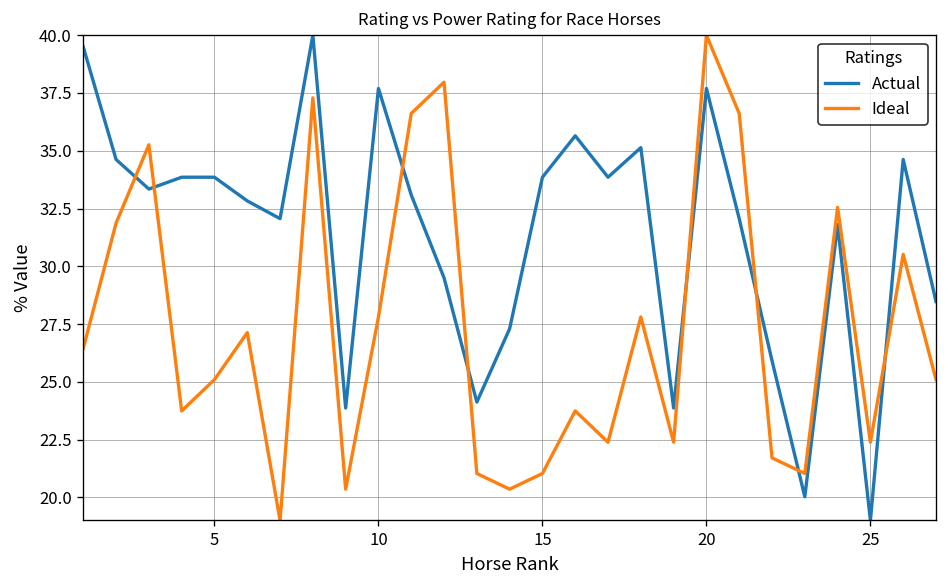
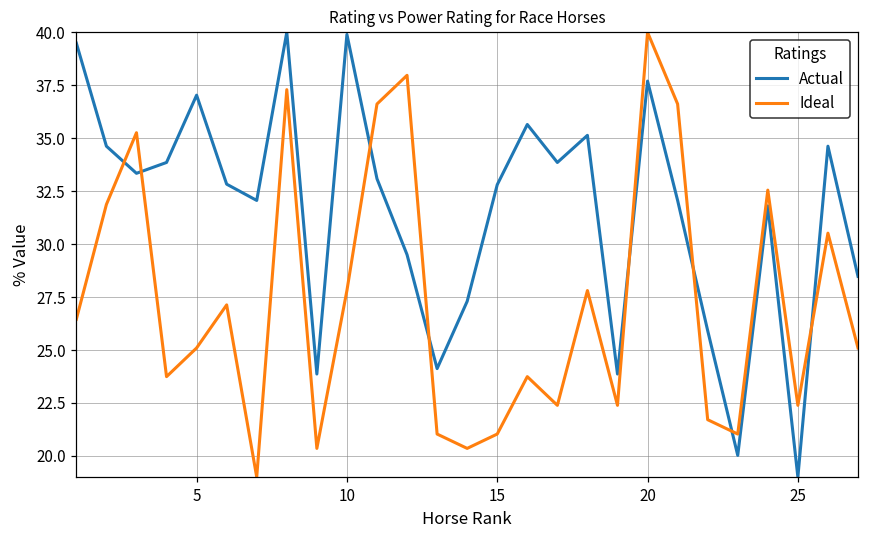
  {
    "Actual": {
-     "5": 33.9,
-     "10": 37.7,
-     "15": 33.9,
+     "5": 37.0,
+     "10": 39.9,
+     "15": 32.8,
      "20": 37.7,
      "25": 19.0
    },
    "Ideal": {
      "5": 25.1,
      "10": 27.8,
      "15": 21.0,
      "20": 40.0,
      "25": 22.4
    }
  }
